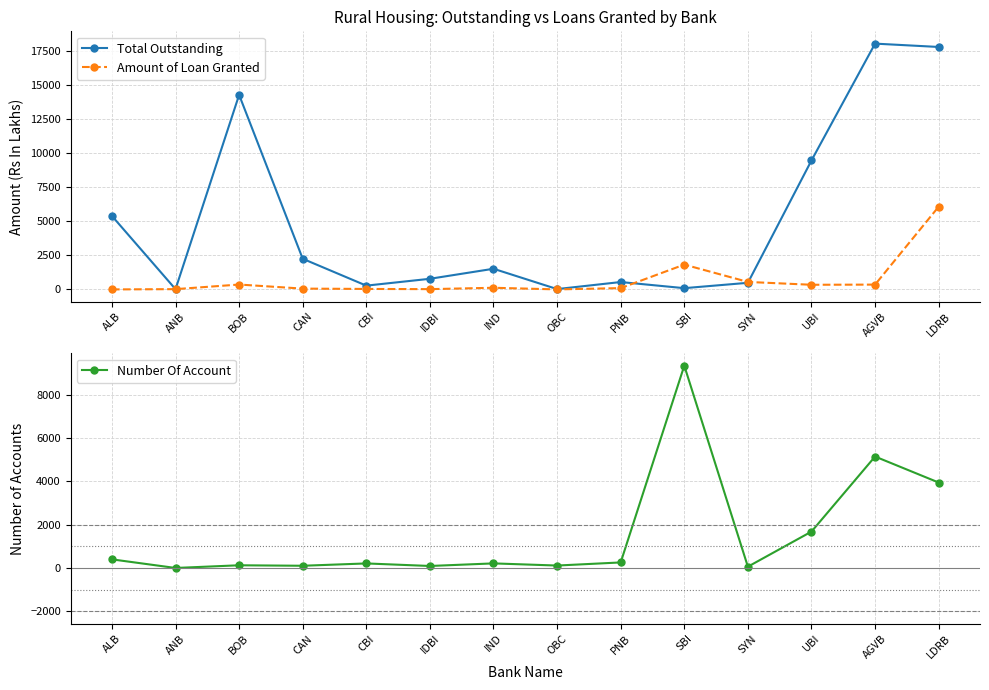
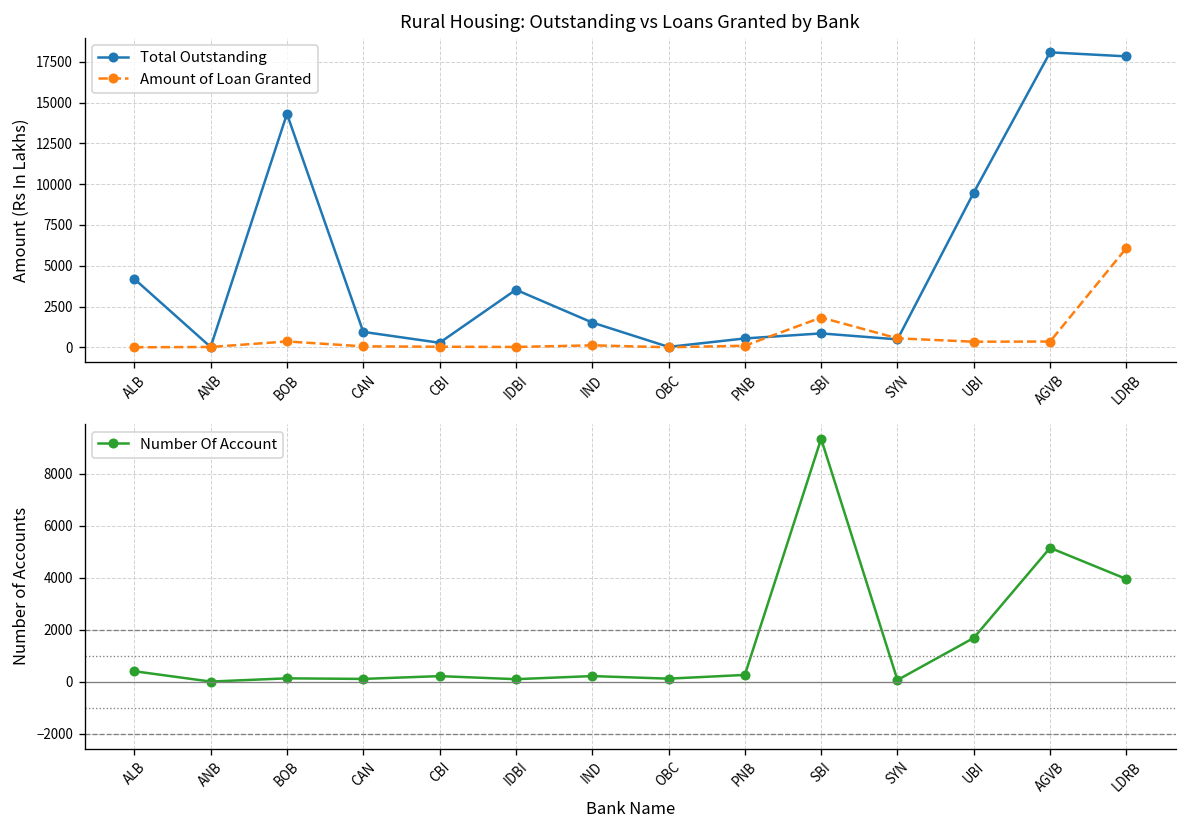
  {
    "Rural Housing: Outstanding vs Loans Granted by Bank": {
      "Total Outstanding": {
-       "ALB": 5400,
+       "ALB": 4200,
        "BOB": 14300,
-       "CAN": 2300,
+       "CAN": 900,
        "CBI": 300,
-       "IDBI": 800,
+       "IDBI": 3500,
        "IND": 1500,
        "PNB": 500,
-       "SBI": 100,
+       "SBI": 900,
        "UBI": 9500,
        "AGVB": 18100,
        "LDRB": 17800
      },
      "Amount of Loan Granted": {
        "ALB": 0,
        "BOB": 400,
        "CAN": 100,
        "CBI": 0,
        "IDBI": 0,
        "IND": 100,
        "PNB": 100,
        "SBI": 1800,
        "UBI": 300,
        "AGVB": 400,
        "LDRB": 6100
      }
    }
  }
